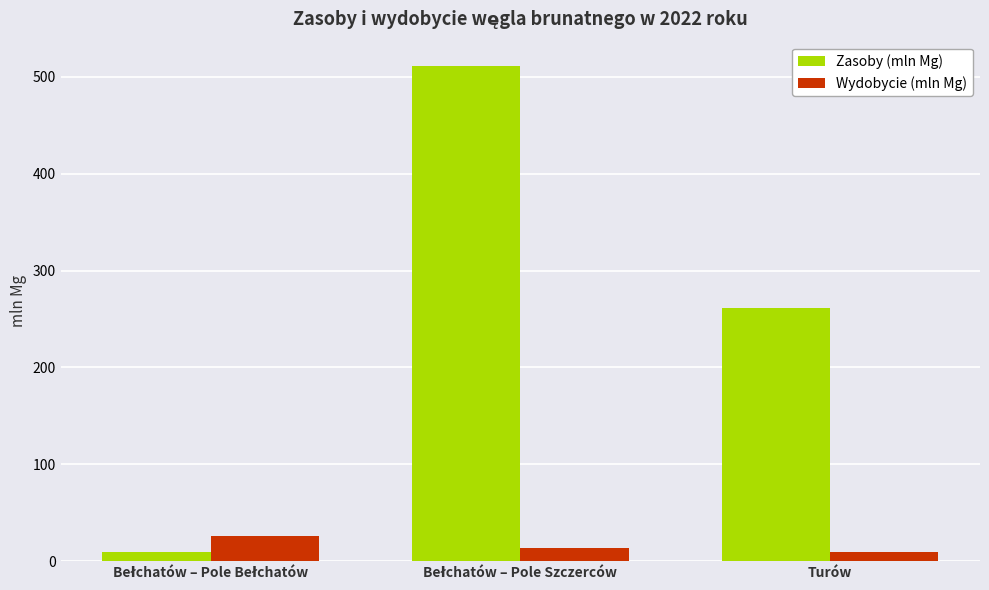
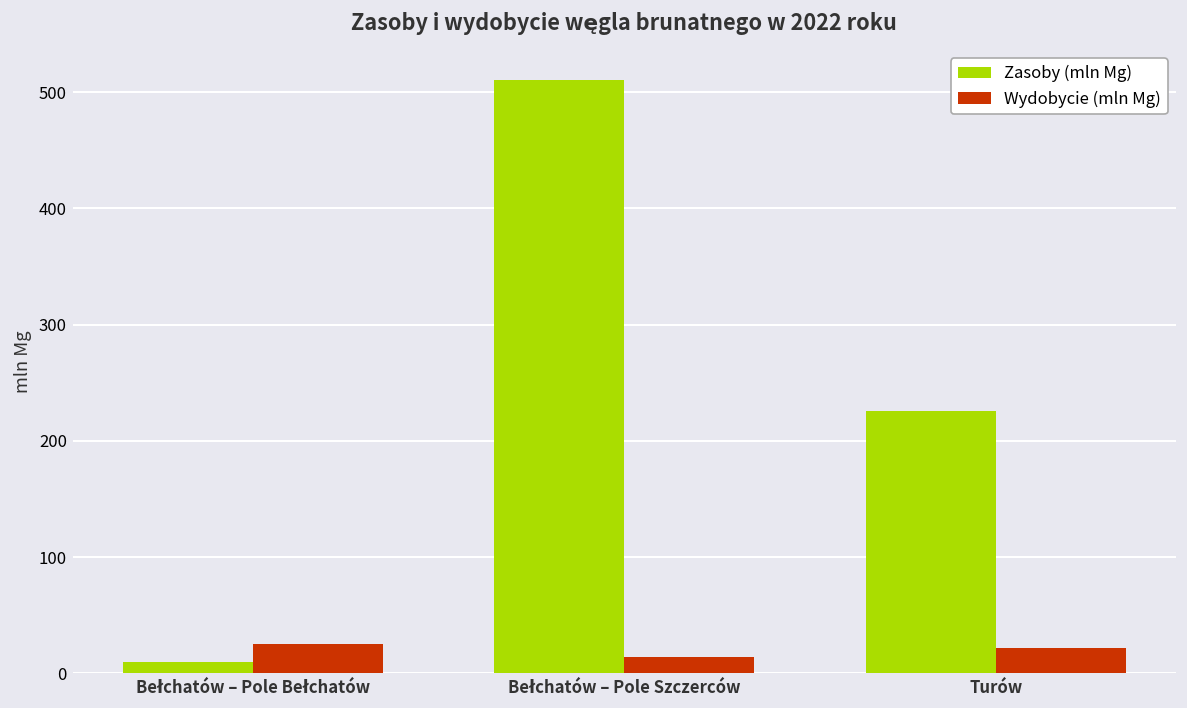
  {
    "Zasoby (mln Mg)": {
      "Bełchatów – Pole Bełchatów": 10,
      "Bełchatów – Pole Szczerców": 510,
-     "Turów": 260
+     "Turów": 230
    },
    "Wydobycie (mln Mg)": {
      "Bełchatów – Pole Bełchatów": 30,
      "Bełchatów – Pole Szczerców": 10,
-     "Turów": 10
+     "Turów": 20
    }
  }
